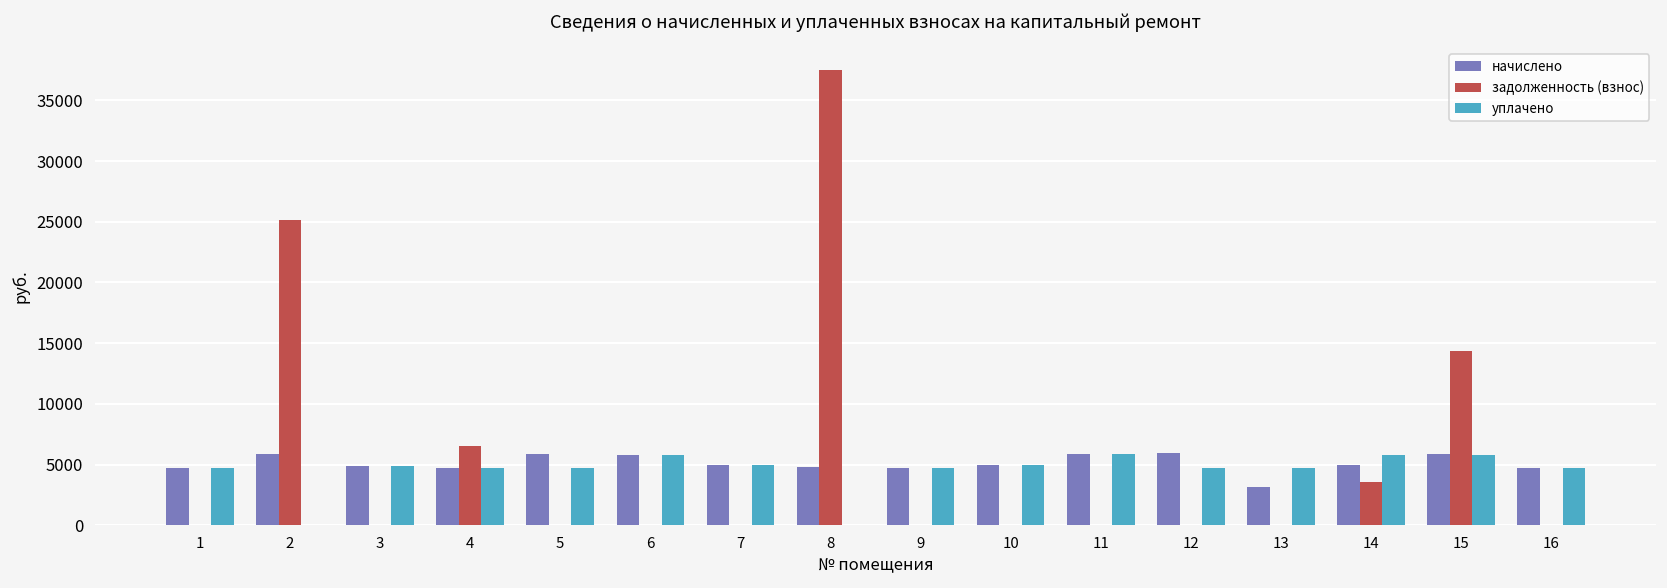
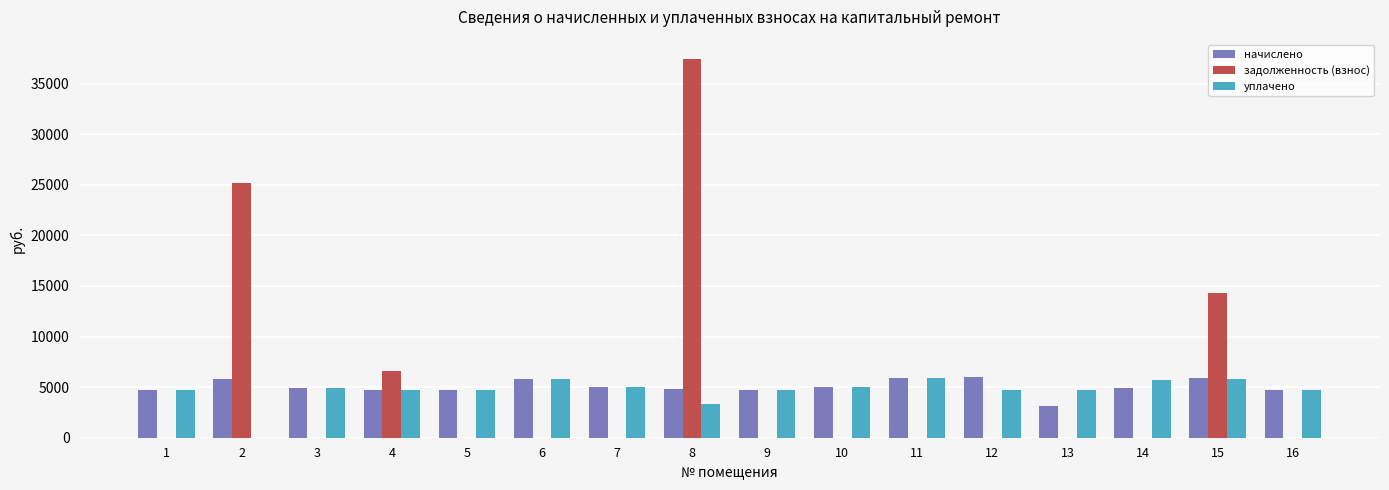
  {
    "начислено": {
      "1": 4700,
      "2": 5800,
      "3": 4900,
      "4": 4700,
-     "5": 5800,
+     "5": 4700,
      "6": 5800,
      "7": 5000,
      "8": 4800,
      "9": 4700,
      "10": 5000,
      "11": 5900,
      "12": 6000,
      "13": 3100,
      "14": 5000,
      "15": 5900,
      "16": 4700
    },
    "задолженность (взнос)": {
      "1": 0,
      "2": 25200,
      "3": 0,
      "4": 6600,
      "5": 0,
      "6": 0,
      "7": 0,
      "8": 37500,
      "9": 0,
      "10": 0,
      "11": 0,
      "12": 0,
      "13": 0,
-     "14": 3600,
+     "14": 0,
      "15": 14300,
      "16": 0
    },
    "уплачено": {
      "1": 4700,
      "2": 0,
      "3": 4900,
      "4": 4700,
      "5": 4700,
      "6": 5800,
      "7": 5000,
-     "8": 0,
+     "8": 3400,
      "9": 4700,
      "10": 5000,
      "11": 5900,
      "12": 4700,
      "13": 4700,
      "14": 5800,
      "15": 5800,
      "16": 4700
    }
  }
